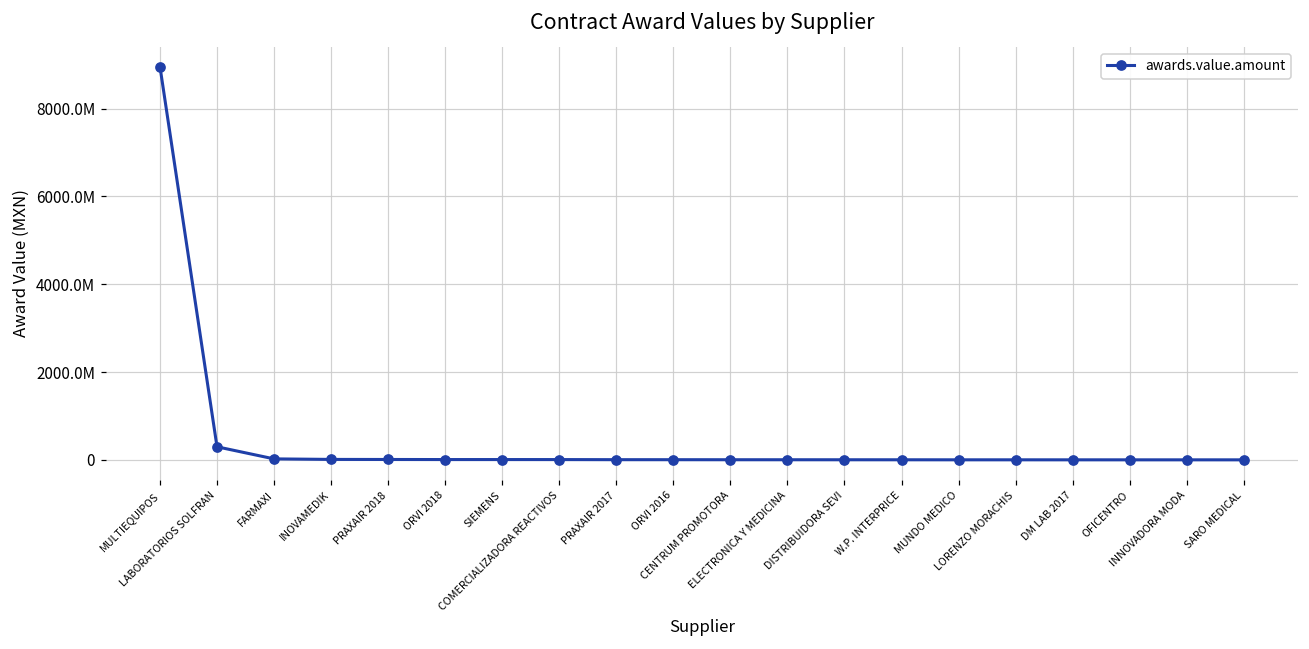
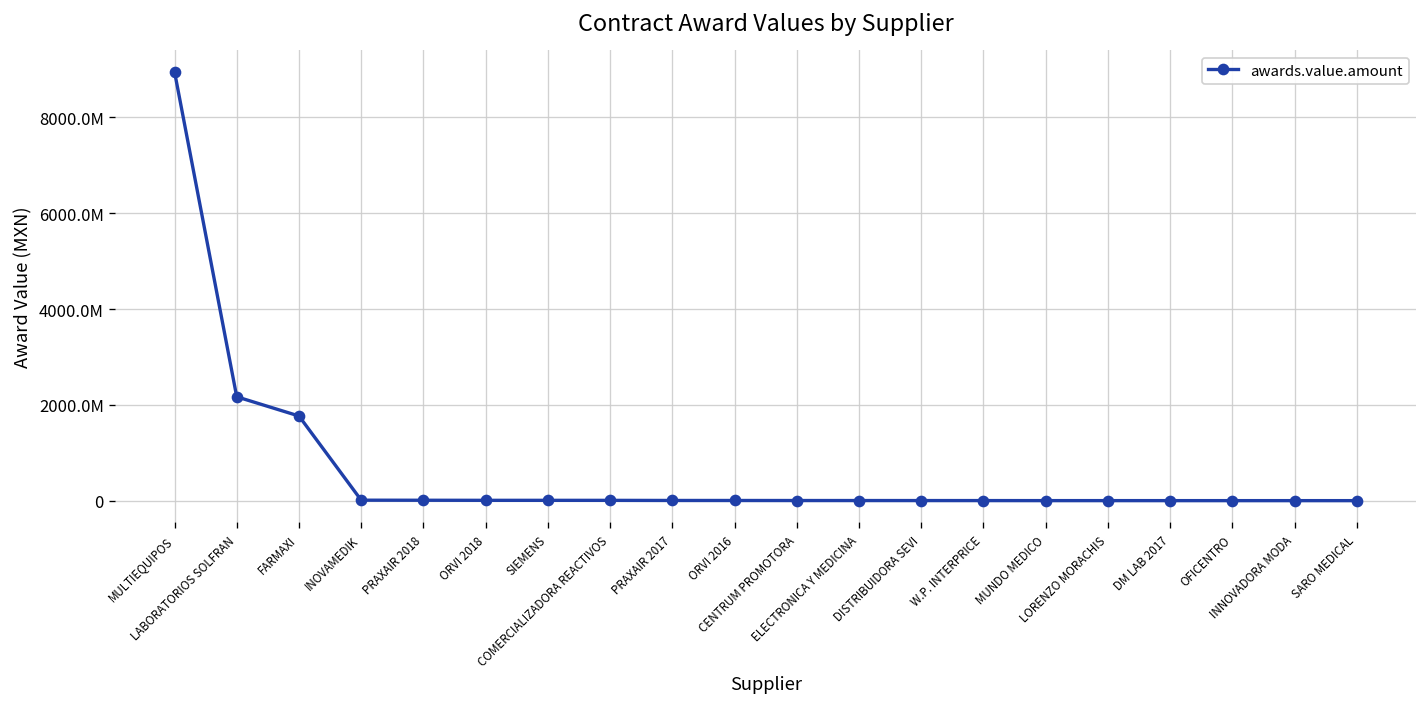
  {
    "MULTIEQUIPOS": 9000000000,
-   "LABORATORIOS SOLFRAN": 300000000,
-   "FARMAXI": 0,
+   "LABORATORIOS SOLFRAN": 2200000000,
+   "FARMAXI": 1800000000,
    "INOVAMEDIK": 0,
    "PRAXAIR 2018": 0,
    "ORVI 2018": 0,
    "SIEMENS": 0,
    "COMERCIALIZADORA REACTIVOS": 0,
    "PRAXAIR 2017": 0,
    "ORVI 2016": 0,
    "CENTRUM PROMOTORA": 0,
    "ELECTRONICA Y MEDICINA": 0,
    "DISTRIBUIDORA SEVI": 0,
    "W.P. INTERPRICE": 0,
    "MUNDO MEDICO": 0,
    "LORENZO MORACHIS": 0,
    "DM LAB 2017": 0,
    "OFICENTRO": 0,
    "INNOVADORA MODA": 0,
    "SARO MEDICAL": 0
  }
